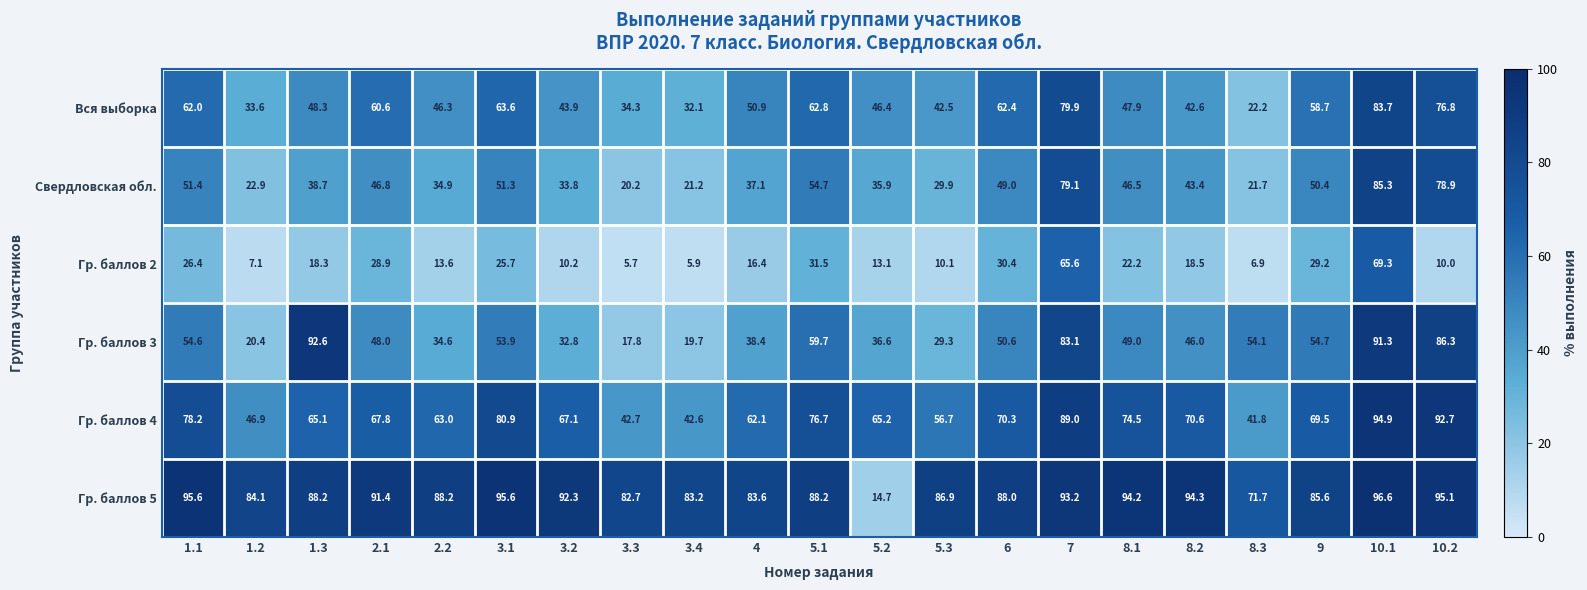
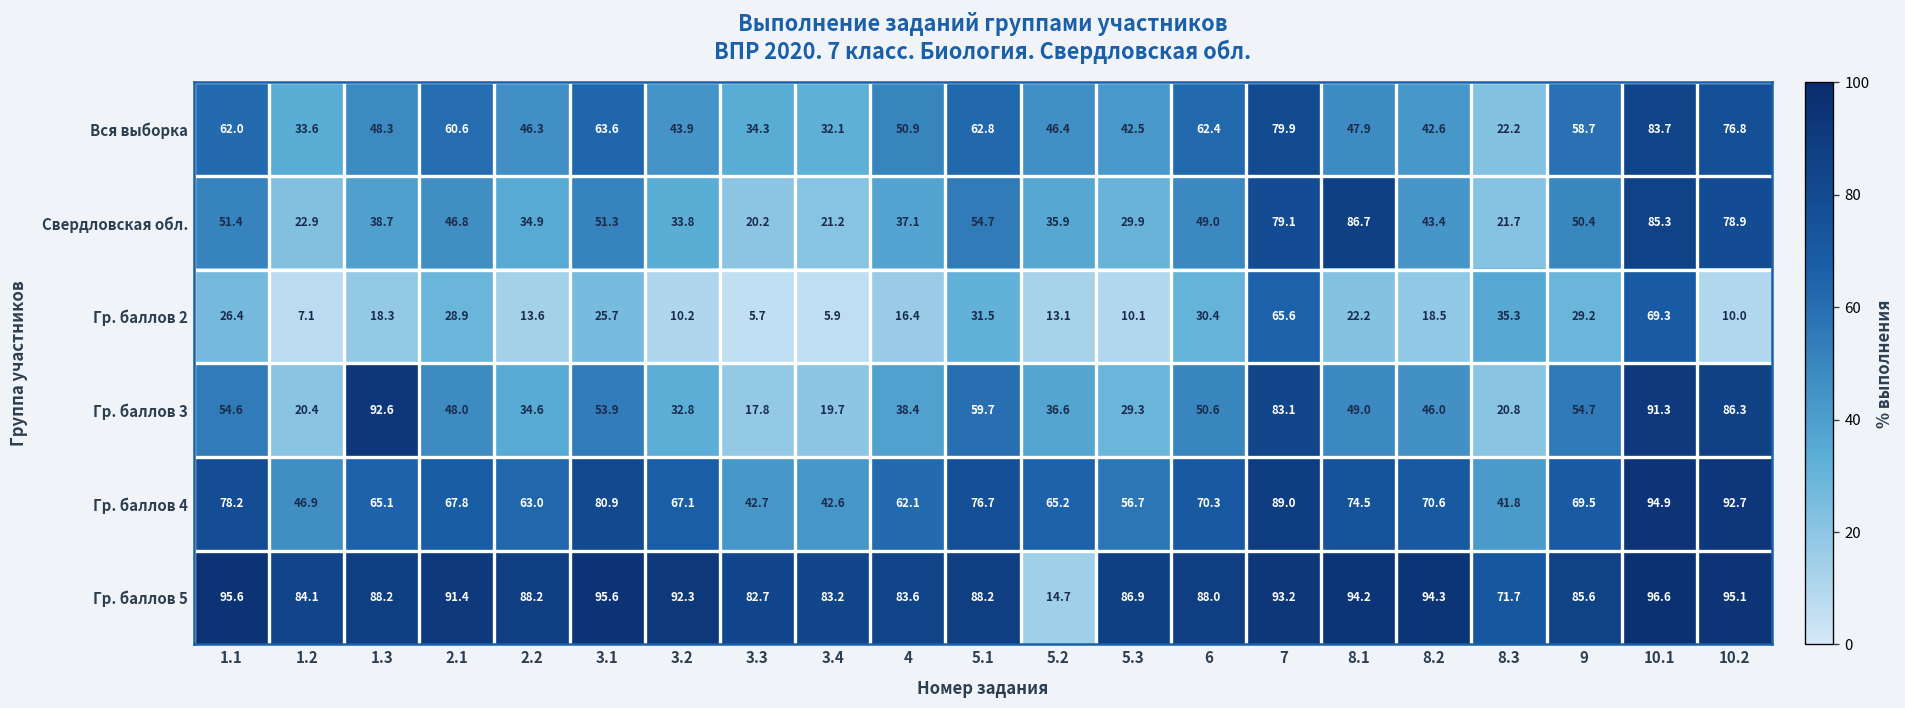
  {
    "Вся выборка": {
      "1.1": 62.0,
      "1.2": 33.6,
      "1.3": 48.3,
      "2.1": 60.6,
      "2.2": 46.3,
      "3.1": 63.6,
      "3.2": 43.9,
      "3.3": 34.3,
      "3.4": 32.1,
      "4": 50.9,
      "5.1": 62.8,
      "5.2": 46.4,
      "5.3": 42.5,
      "6": 62.4,
      "7": 79.9,
      "8.1": 47.9,
      "8.2": 42.6,
      "8.3": 22.2,
      "9": 58.7,
      "10.1": 83.7,
      "10.2": 76.8
    },
    "Свердловская обл.": {
      "1.1": 51.4,
      "1.2": 22.9,
      "1.3": 38.7,
      "2.1": 46.8,
      "2.2": 34.9,
      "3.1": 51.3,
      "3.2": 33.8,
      "3.3": 20.2,
      "3.4": 21.2,
      "4": 37.1,
      "5.1": 54.7,
      "5.2": 35.9,
      "5.3": 29.9,
      "6": 49.0,
      "7": 79.1,
-     "8.1": 46.5,
+     "8.1": 86.7,
      "8.2": 43.4,
      "8.3": 21.7,
      "9": 50.4,
      "10.1": 85.3,
      "10.2": 78.9
    },
    "Гр. баллов 2": {
      "1.1": 26.4,
      "1.2": 7.1,
      "1.3": 18.3,
      "2.1": 28.9,
      "2.2": 13.6,
      "3.1": 25.7,
      "3.2": 10.2,
      "3.3": 5.7,
      "3.4": 5.9,
      "4": 16.4,
      "5.1": 31.5,
      "5.2": 13.1,
      "5.3": 10.1,
      "6": 30.4,
      "7": 65.6,
      "8.1": 22.2,
      "8.2": 18.5,
-     "8.3": 6.9,
+     "8.3": 35.3,
      "9": 29.2,
      "10.1": 69.3,
      "10.2": 10.0
    },
    "Гр. баллов 3": {
      "1.1": 54.6,
      "1.2": 20.4,
      "1.3": 92.6,
      "2.1": 48.0,
      "2.2": 34.6,
      "3.1": 53.9,
      "3.2": 32.8,
      "3.3": 17.8,
      "3.4": 19.7,
      "4": 38.4,
      "5.1": 59.7,
      "5.2": 36.6,
      "5.3": 29.3,
      "6": 50.6,
      "7": 83.1,
      "8.1": 49.0,
      "8.2": 46.0,
-     "8.3": 54.1,
+     "8.3": 20.8,
      "9": 54.7,
      "10.1": 91.3,
      "10.2": 86.3
    },
    "Гр. баллов 4": {
      "1.1": 78.2,
      "1.2": 46.9,
      "1.3": 65.1,
      "2.1": 67.8,
      "2.2": 63.0,
      "3.1": 80.9,
      "3.2": 67.1,
      "3.3": 42.7,
      "3.4": 42.6,
      "4": 62.1,
      "5.1": 76.7,
      "5.2": 65.2,
      "5.3": 56.7,
      "6": 70.3,
      "7": 89.0,
      "8.1": 74.5,
      "8.2": 70.6,
      "8.3": 41.8,
      "9": 69.5,
      "10.1": 94.9,
      "10.2": 92.7
    },
    "Гр. баллов 5": {
      "1.1": 95.6,
      "1.2": 84.1,
      "1.3": 88.2,
      "2.1": 91.4,
      "2.2": 88.2,
      "3.1": 95.6,
      "3.2": 92.3,
      "3.3": 82.7,
      "3.4": 83.2,
      "4": 83.6,
      "5.1": 88.2,
      "5.2": 14.7,
      "5.3": 86.9,
      "6": 88.0,
      "7": 93.2,
      "8.1": 94.2,
      "8.2": 94.3,
      "8.3": 71.7,
      "9": 85.6,
      "10.1": 96.6,
      "10.2": 95.1
    }
  }
